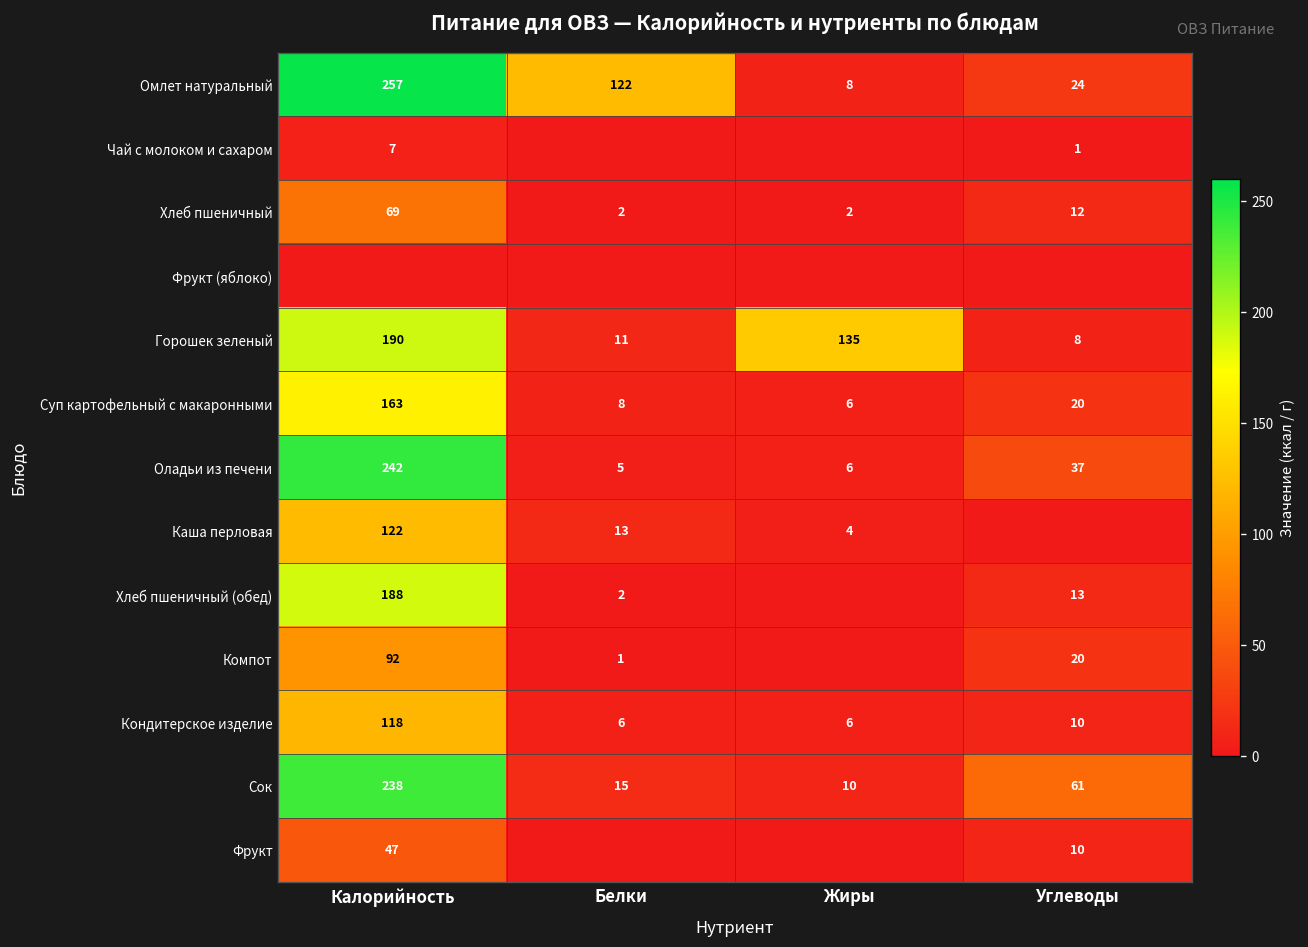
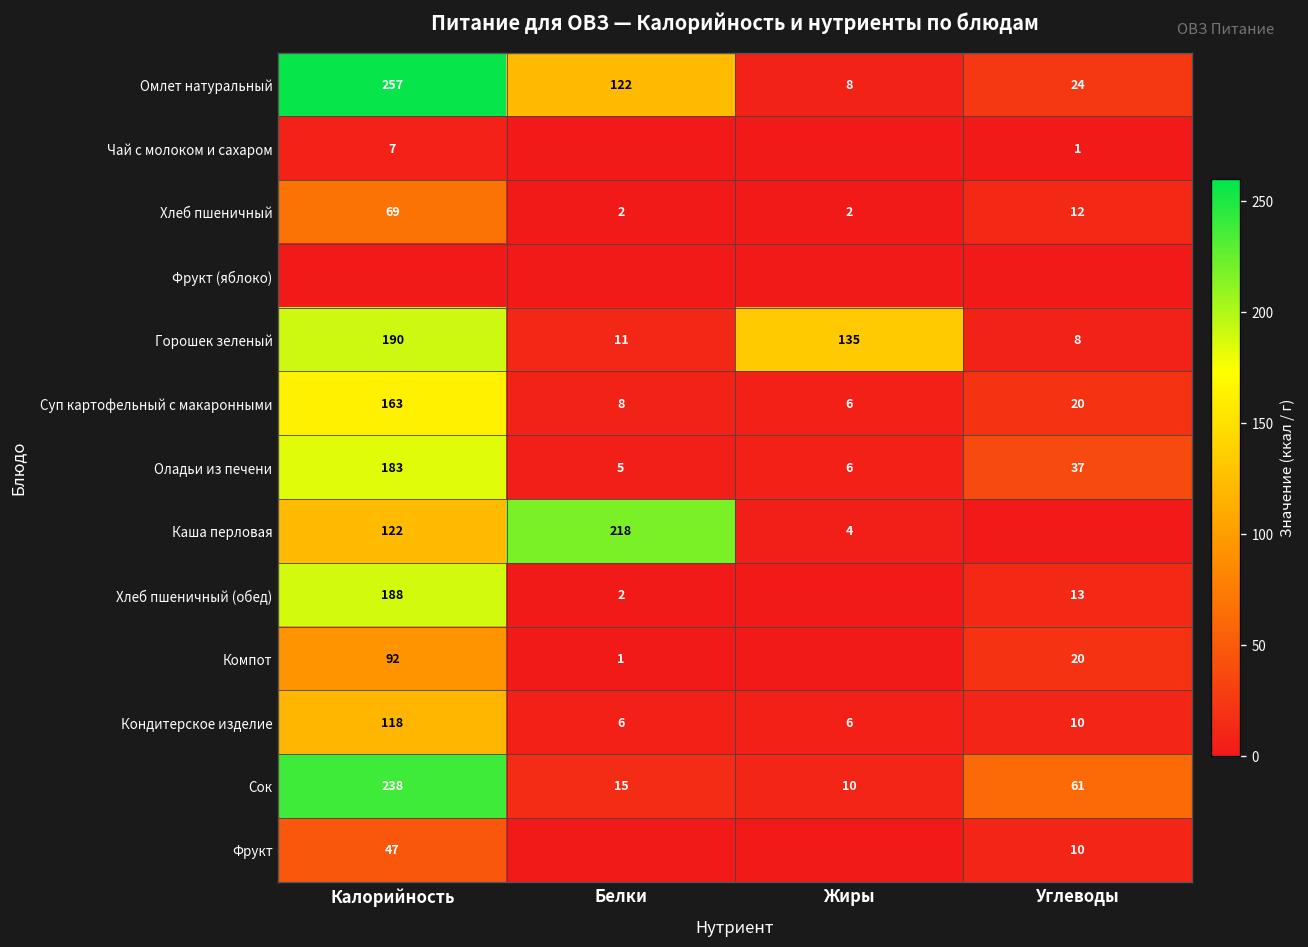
  {
    "Омлет натуральный": {
      "Калорийность": 257,
      "Белки": 122,
      "Жиры": 8,
      "Углеводы": 24
    },
    "Чай с молоком и сахаром": {
      "Калорийность": 7,
      "Углеводы": 1
    },
    "Хлеб пшеничный": {
      "Калорийность": 69,
      "Белки": 2,
      "Жиры": 2,
      "Углеводы": 12
    },
    "Горошек зеленый": {
      "Калорийность": 190,
      "Белки": 11,
      "Жиры": 135,
      "Углеводы": 8
    },
    "Суп картофельный с макаронными": {
      "Калорийность": 163,
      "Белки": 8,
      "Жиры": 6,
      "Углеводы": 20
    },
    "Оладьи из печени": {
-     "Калорийность": 242,
+     "Калорийность": 183,
      "Белки": 5,
      "Жиры": 6,
      "Углеводы": 37
    },
    "Каша перловая": {
      "Калорийность": 122,
-     "Белки": 13,
+     "Белки": 218,
      "Жиры": 4
    },
    "Хлеб пшеничный (обед)": {
      "Калорийность": 188,
      "Белки": 2,
      "Углеводы": 13
    },
    "Компот": {
      "Калорийность": 92,
      "Белки": 1,
      "Углеводы": 20
    },
    "Кондитерское изделие": {
      "Калорийность": 118,
      "Белки": 6,
      "Жиры": 6,
      "Углеводы": 10
    },
    "Сок": {
      "Калорийность": 238,
      "Белки": 15,
      "Жиры": 10,
      "Углеводы": 61
    },
    "Фрукт": {
      "Калорийность": 47,
      "Углеводы": 10
    }
  }
